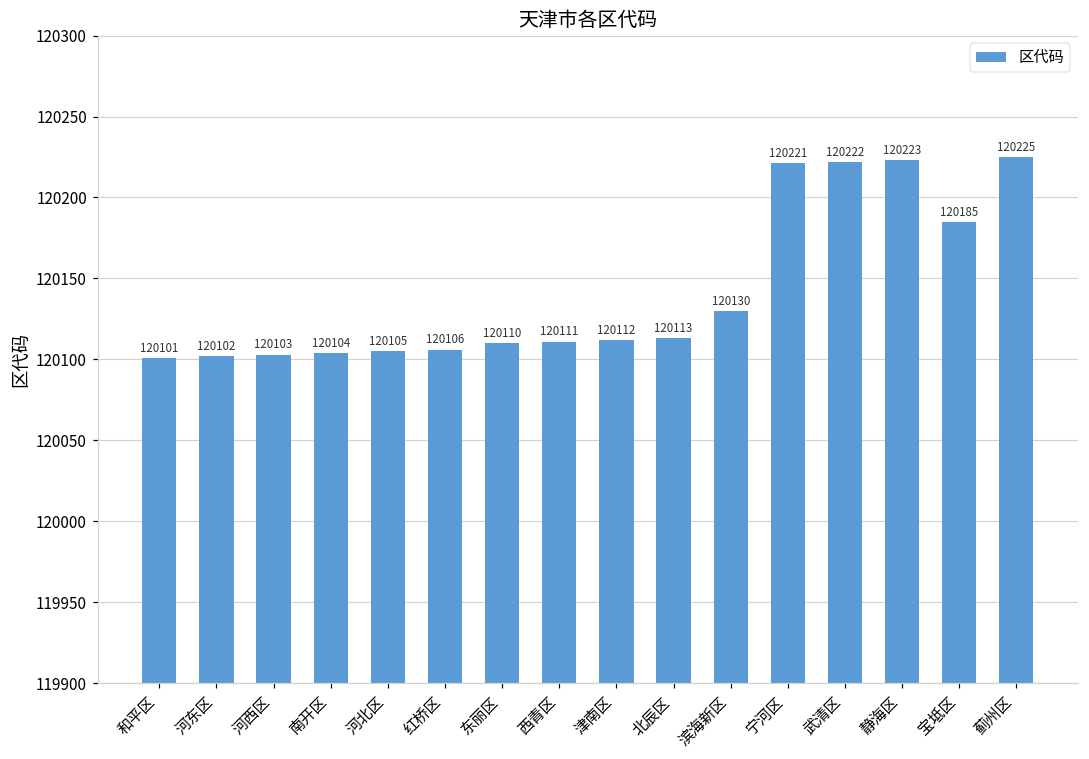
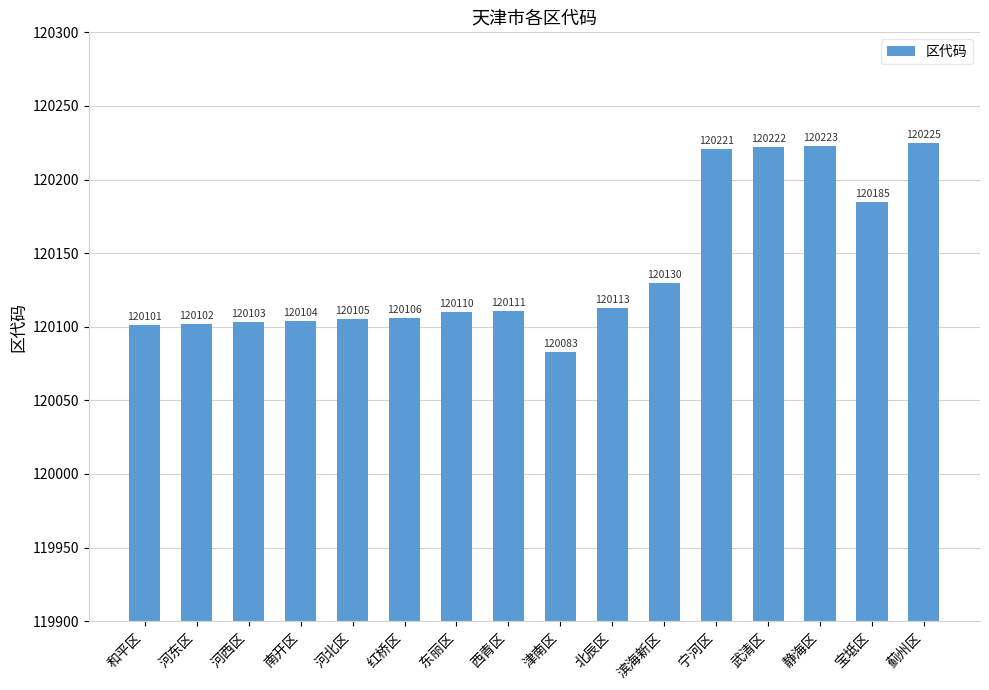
  {
    "和平区": 120101,
    "河东区": 120102,
    "河西区": 120103,
    "南开区": 120104,
    "河北区": 120105,
    "红桥区": 120106,
    "东丽区": 120110,
    "西青区": 120111,
-   "津南区": 120112,
+   "津南区": 120083,
    "北辰区": 120113,
    "滨海新区": 120130,
    "宁河区": 120221,
    "武清区": 120222,
    "静海区": 120223,
    "宝坻区": 120185,
    "蓟州区": 120225
  }
